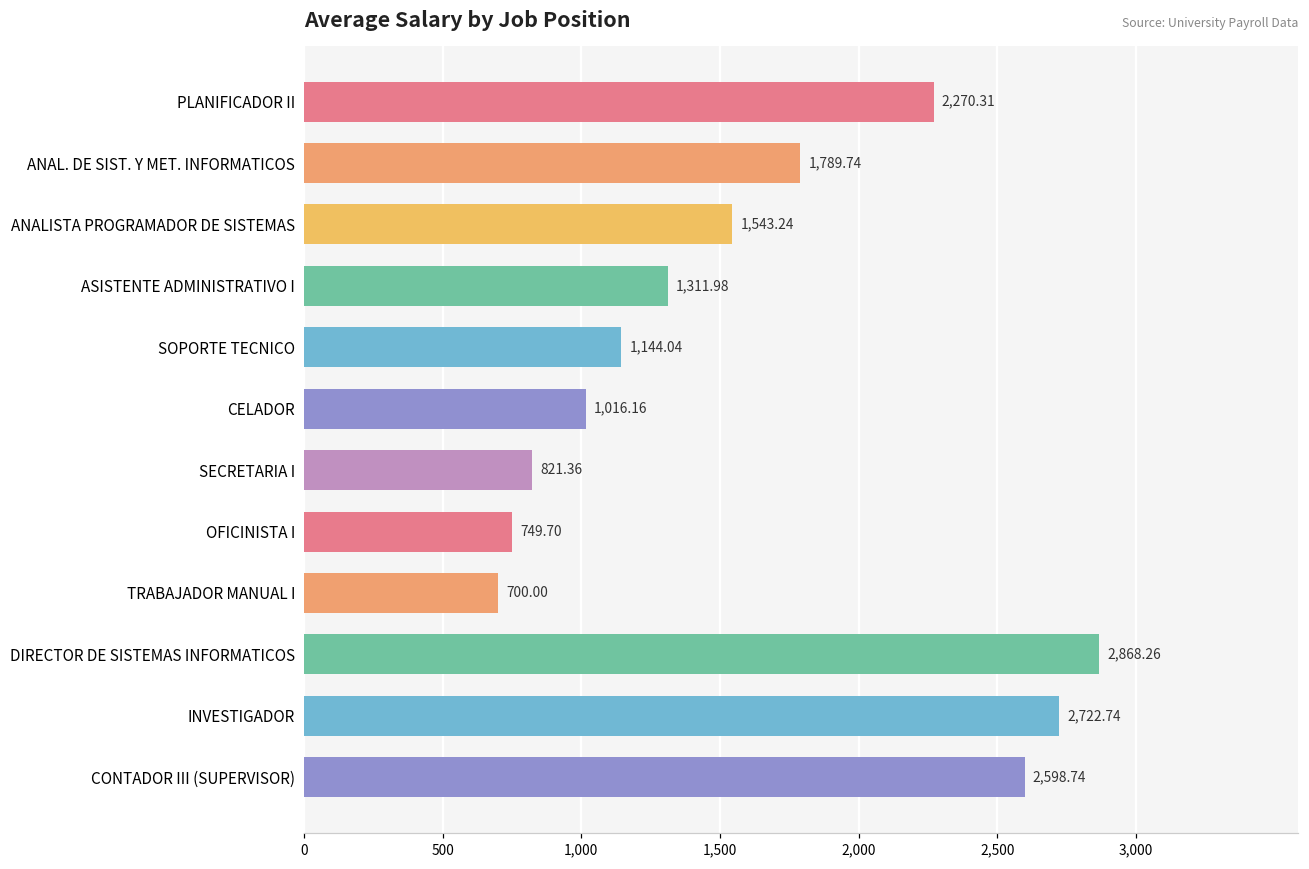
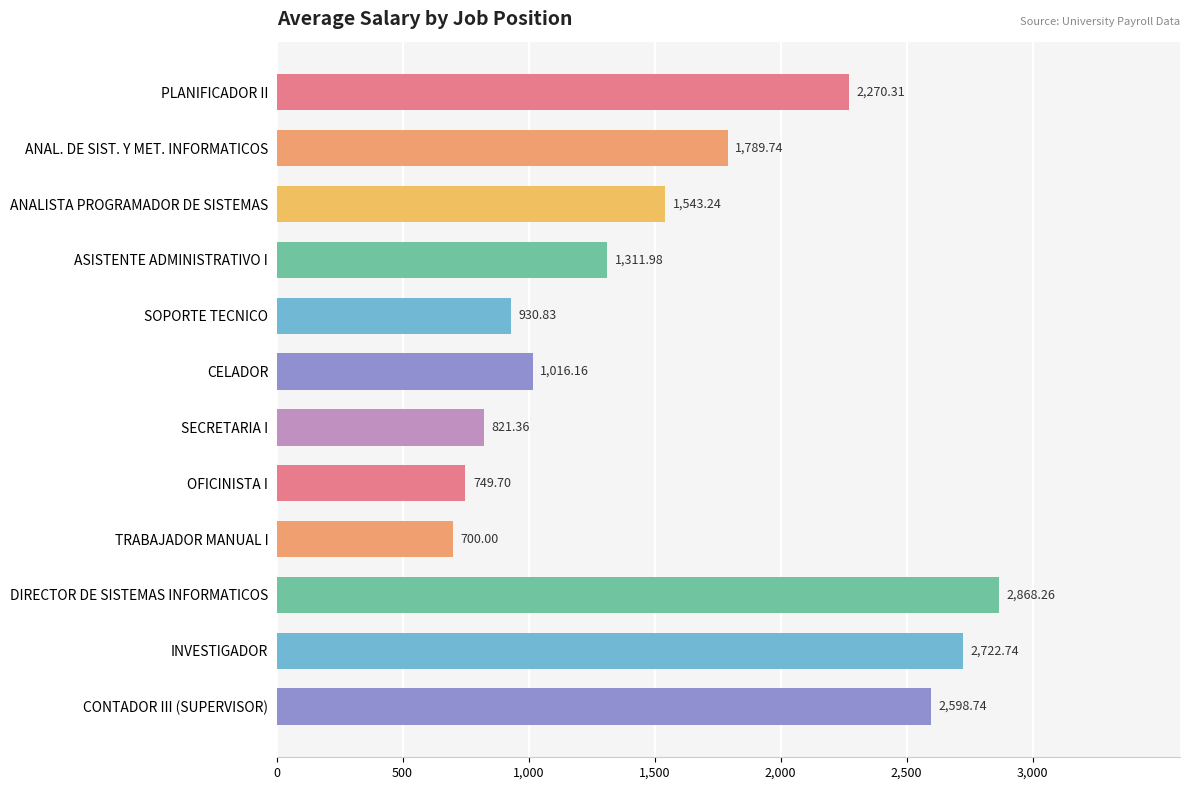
  {
    "PLANIFICADOR II": "2,270.31",
    "ANAL. DE SIST. Y MET. INFORMATICOS": "1,789.74",
    "ANALISTA PROGRAMADOR DE SISTEMAS": "1,543.24",
    "ASISTENTE ADMINISTRATIVO I": "1,311.98",
-   "SOPORTE TECNICO": "1,144.04",
+   "SOPORTE TECNICO": "930.83",
    "CELADOR": "1,016.16",
    "SECRETARIA I": "821.36",
    "OFICINISTA I": "749.70",
    "TRABAJADOR MANUAL I": "700.00",
    "DIRECTOR DE SISTEMAS INFORMATICOS": "2,868.26",
    "INVESTIGADOR": "2,722.74",
    "CONTADOR III (SUPERVISOR)": "2,598.74"
  }
